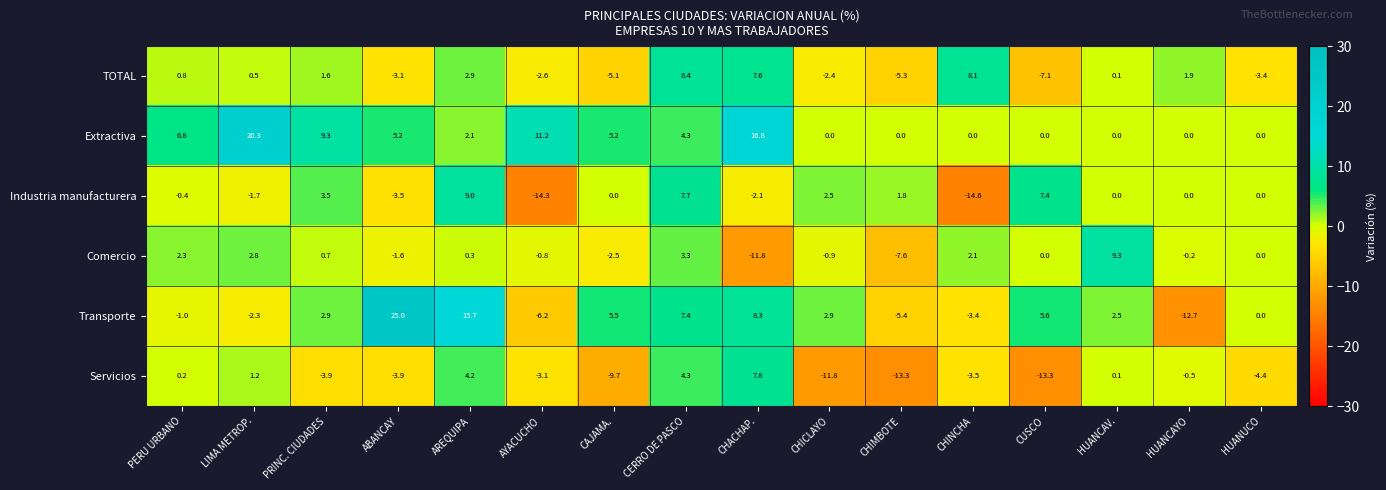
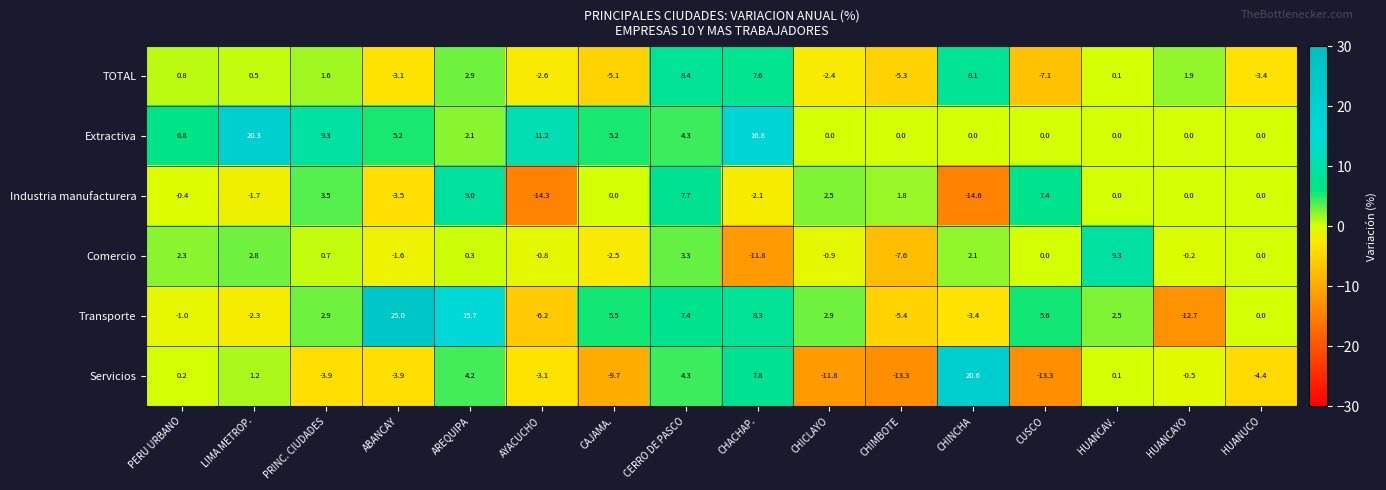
  {
    "TOTAL": {
      "PERU URBANO": 0.8,
      "LIMA METROP.": 0.5,
      "PRINC. CIUDADES": 1.6,
      "ABANCAY": -3.1,
      "AREQUIPA": 2.9,
      "AYACUCHO": -2.6,
      "CAJAMA.": -5.1,
      "CERRO DE PASCO": 8.4,
      "CHACHAP.": 7.6,
      "CHICLAYO": -2.4,
      "CHIMBOTE": -5.3,
      "CHINCHA": 8.1,
      "CUSCO": -7.1,
      "HUANCAV.": 0.1,
      "HUANCAYO": 1.9,
      "HUANUCO": -3.4
    },
    "Extractiva": {
      "PERU URBANO": 6.8,
      "LIMA METROP.": 20.3,
      "PRINC. CIUDADES": 9.3,
      "ABANCAY": 5.2,
      "AREQUIPA": 2.1,
      "AYACUCHO": 11.2,
      "CAJAMA.": 5.2,
      "CERRO DE PASCO": 4.3,
      "CHACHAP.": 16.8,
      "CHICLAYO": 0.0,
      "CHIMBOTE": 0.0,
      "CHINCHA": 0.0,
      "CUSCO": 0.0,
      "HUANCAV.": 0.0,
      "HUANCAYO": 0.0,
      "HUANUCO": 0.0
    },
    "Industria manufacturera": {
      "PERU URBANO": -0.4,
      "LIMA METROP.": -1.7,
      "PRINC. CIUDADES": 3.5,
      "ABANCAY": -3.5,
      "AREQUIPA": 9.0,
      "AYACUCHO": -14.3,
      "CAJAMA.": 0.0,
      "CERRO DE PASCO": 7.7,
      "CHACHAP.": -2.1,
      "CHICLAYO": 2.5,
      "CHIMBOTE": 1.8,
      "CHINCHA": -14.6,
      "CUSCO": 7.4,
      "HUANCAV.": 0.0,
      "HUANCAYO": 0.0,
      "HUANUCO": 0.0
    },
    "Comercio": {
      "PERU URBANO": 2.3,
      "LIMA METROP.": 2.8,
      "PRINC. CIUDADES": 0.7,
      "ABANCAY": -1.6,
      "AREQUIPA": 0.3,
      "AYACUCHO": -0.8,
      "CAJAMA.": -2.5,
      "CERRO DE PASCO": 3.3,
      "CHACHAP.": -11.8,
      "CHICLAYO": -0.9,
      "CHIMBOTE": -7.6,
      "CHINCHA": 2.1,
      "CUSCO": 0.0,
      "HUANCAV.": 9.3,
      "HUANCAYO": -0.2,
      "HUANUCO": 0.0
    },
    "Transporte": {
      "PERU URBANO": -1.0,
      "LIMA METROP.": -2.3,
      "PRINC. CIUDADES": 2.9,
      "ABANCAY": 25.0,
      "AREQUIPA": 15.7,
      "AYACUCHO": -6.2,
      "CAJAMA.": 5.5,
      "CERRO DE PASCO": 7.4,
      "CHACHAP.": 8.3,
      "CHICLAYO": 2.9,
      "CHIMBOTE": -5.4,
      "CHINCHA": -3.4,
      "CUSCO": 5.6,
      "HUANCAV.": 2.5,
      "HUANCAYO": -12.7,
      "HUANUCO": 0.0
    },
    "Servicios": {
      "PERU URBANO": 0.2,
      "LIMA METROP.": 1.2,
      "PRINC. CIUDADES": -3.9,
      "ABANCAY": -3.9,
      "AREQUIPA": 4.2,
      "AYACUCHO": -3.1,
      "CAJAMA.": -9.7,
      "CERRO DE PASCO": 4.3,
      "CHACHAP.": 7.8,
      "CHICLAYO": -11.8,
      "CHIMBOTE": -13.3,
-     "CHINCHA": -3.5,
+     "CHINCHA": 20.6,
      "CUSCO": -13.3,
      "HUANCAV.": 0.1,
      "HUANCAYO": -0.5,
      "HUANUCO": -4.4
    }
  }
